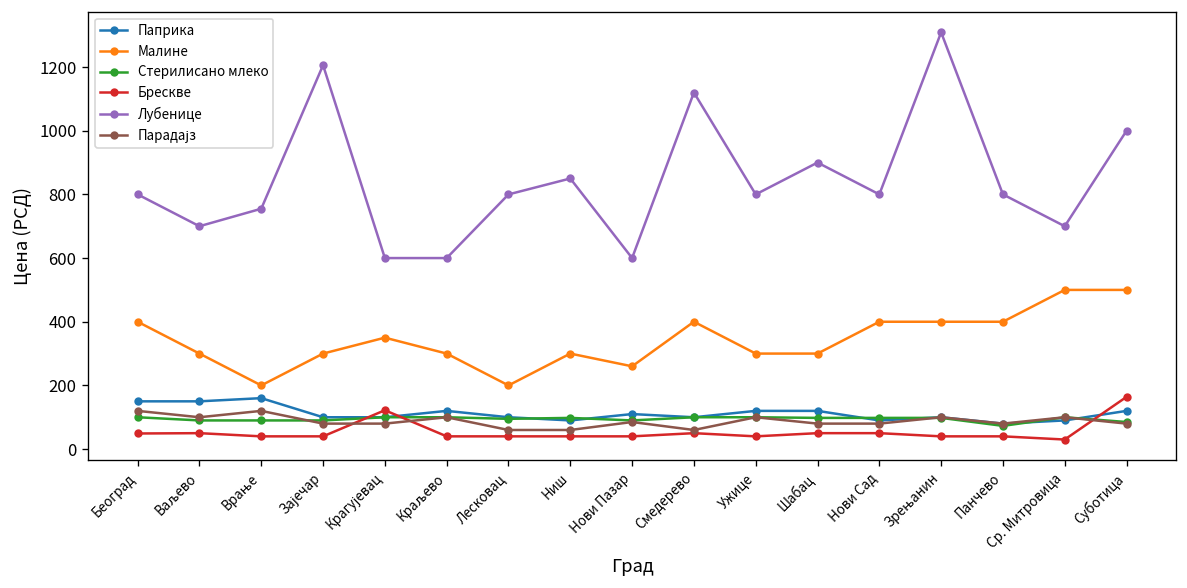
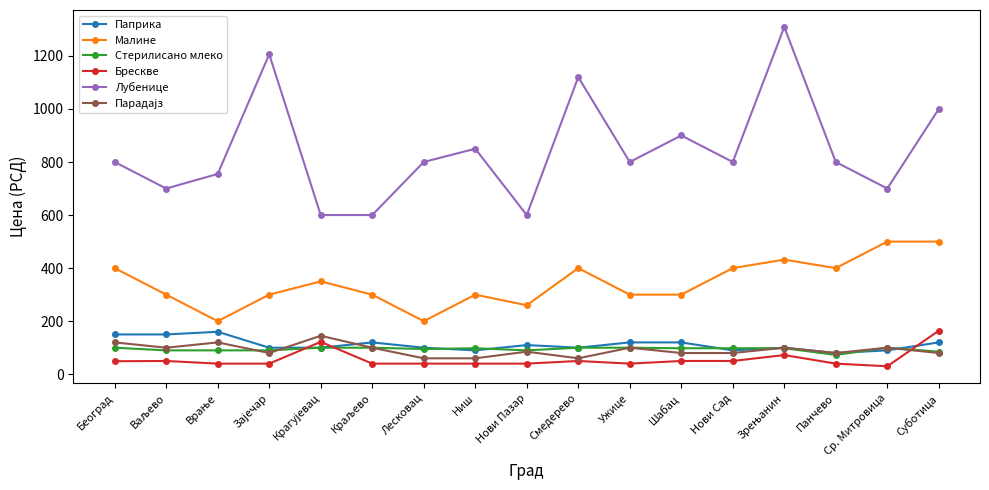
  {
    "Паприка": {
      "Београд": 150,
      "Ваљево": 150,
      "Врање": 160,
      "Зајечар": 100,
      "Краљево": 120,
      "Нови Пазар": 110,
      "Ужице": 120,
      "Шабац": 120,
      "Ср. Митровица": 90,
      "Суботица": 120
    },
    "Малине": {
      "Београд": 400,
      "Ваљево": 300,
      "Врање": 200,
      "Зајечар": 300,
      "Крагујевац": 350,
      "Краљево": 300,
      "Лесковац": 200,
      "Ниш": 300,
      "Нови Пазар": 260,
      "Смедерево": 400,
      "Ужице": 300,
      "Шабац": 300,
      "Нови Сад": 400,
-     "Зрењанин": 400,
+     "Зрењанин": 430,
      "Панчево": 400,
      "Ср. Митровица": 500,
      "Суботица": 500
    },
    "Стерилисано млеко": {
      "Београд": 100,
      "Ваљево": 90,
      "Врање": 90,
      "Зајечар": 90,
      "Шабац": 100
    },
    "Брескве": {
      "Београд": 50,
      "Ваљево": 50,
      "Врање": 40,
      "Зајечар": 40,
      "Крагујевац": 120,
      "Краљево": 40,
      "Лесковац": 40,
      "Ниш": 40,
      "Нови Пазар": 40,
      "Смедерево": 50,
      "Ужице": 40,
      "Шабац": 50,
      "Нови Сад": 50,
-     "Зрењанин": 40,
+     "Зрењанин": 70,
      "Панчево": 40,
      "Ср. Митровица": 30,
      "Суботица": 160
    },
    "Лубенице": {
      "Београд": 800,
      "Ваљево": 700,
      "Врање": 750,
      "Зајечар": 1210,
      "Крагујевац": 600,
      "Краљево": 600,
      "Лесковац": 800,
      "Ниш": 850,
      "Нови Пазар": 600,
      "Смедерево": 1120,
      "Ужице": 800,
      "Шабац": 900,
      "Нови Сад": 800,
      "Зрењанин": 1310,
      "Панчево": 800,
      "Ср. Митровица": 700,
      "Суботица": 1000
    },
    "Парадајз": {
      "Београд": 120,
      "Ваљево": 100,
      "Врање": 120,
      "Зајечар": 80,
-     "Крагујевац": 80,
+     "Крагујевац": 150,
      "Лесковац": 60,
      "Ниш": 60,
      "Смедерево": 60,
      "Шабац": 80,
      "Нови Сад": 80
    }
  }
